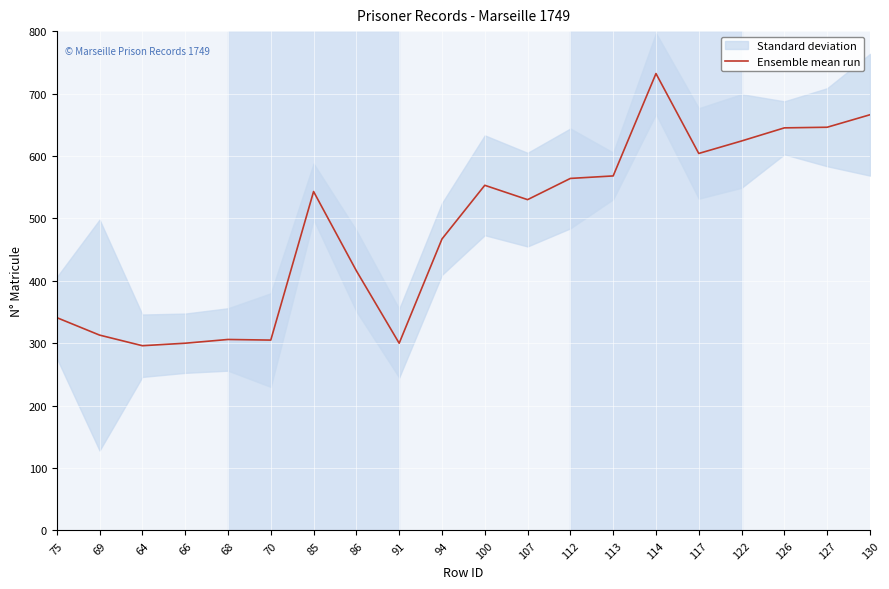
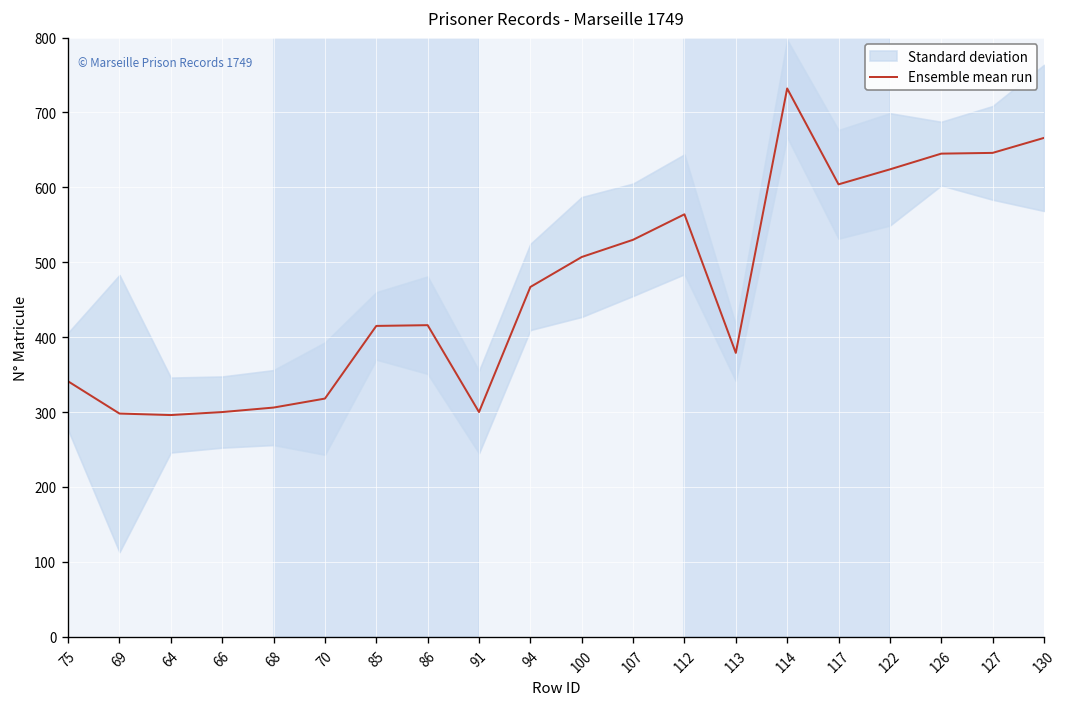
  {
    "Ensemble mean run": {
      "75": 340,
-     "69": 310,
+     "69": 300,
      "64": 300,
      "66": 300,
      "68": 310,
-     "70": 310,
-     "85": 540,
+     "70": 320,
+     "85": 420,
      "86": 420,
      "91": 300,
      "94": 470,
-     "100": 550,
+     "100": 510,
      "107": 530,
      "112": 560,
-     "113": 570,
+     "113": 380,
      "114": 730,
      "117": 600,
      "122": 620,
      "126": 650,
      "127": 650,
      "130": 670
    }
  }
